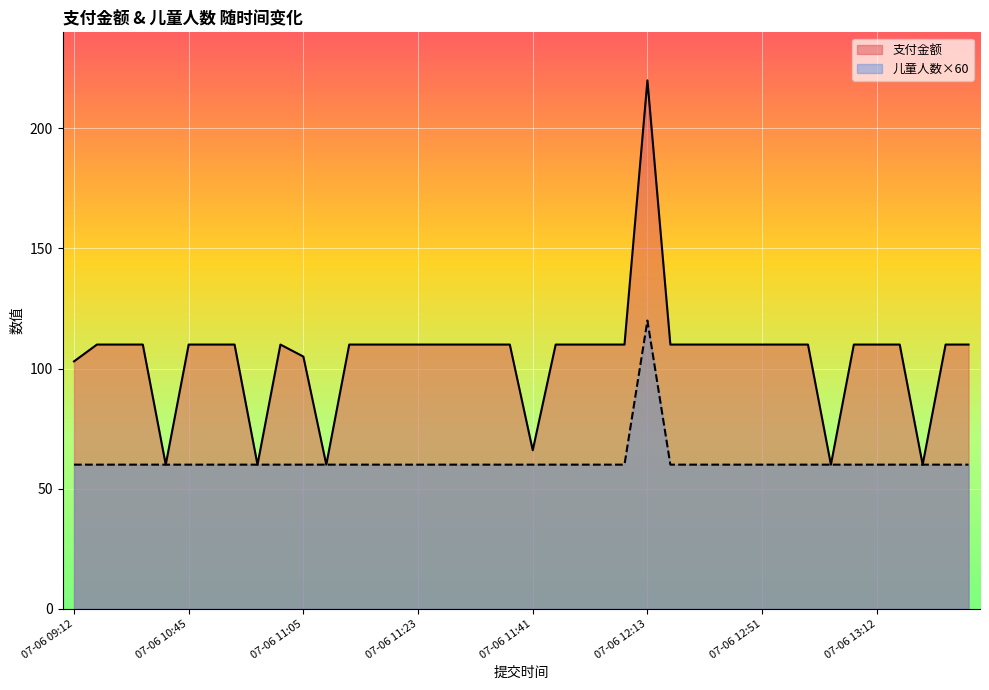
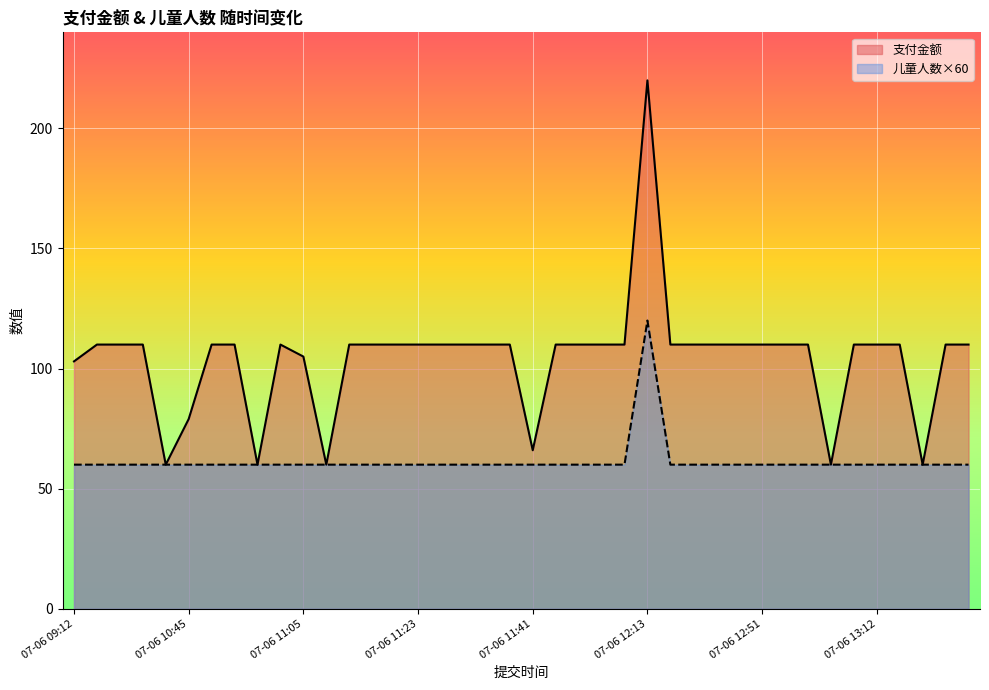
  {
    "支付金额": {
      "07-06 09:12": 103,
-     "07-06 10:45": 110,
+     "07-06 10:45": 79,
      "07-06 11:05": 105,
      "07-06 11:41": 66,
      "07-06 12:13": 220
    },
    "儿童人数×60": {
      "07-06 09:12": 60,
      "07-06 10:45": 60,
      "07-06 11:05": 60,
      "07-06 11:41": 60,
      "07-06 12:13": 120
    }
  }
